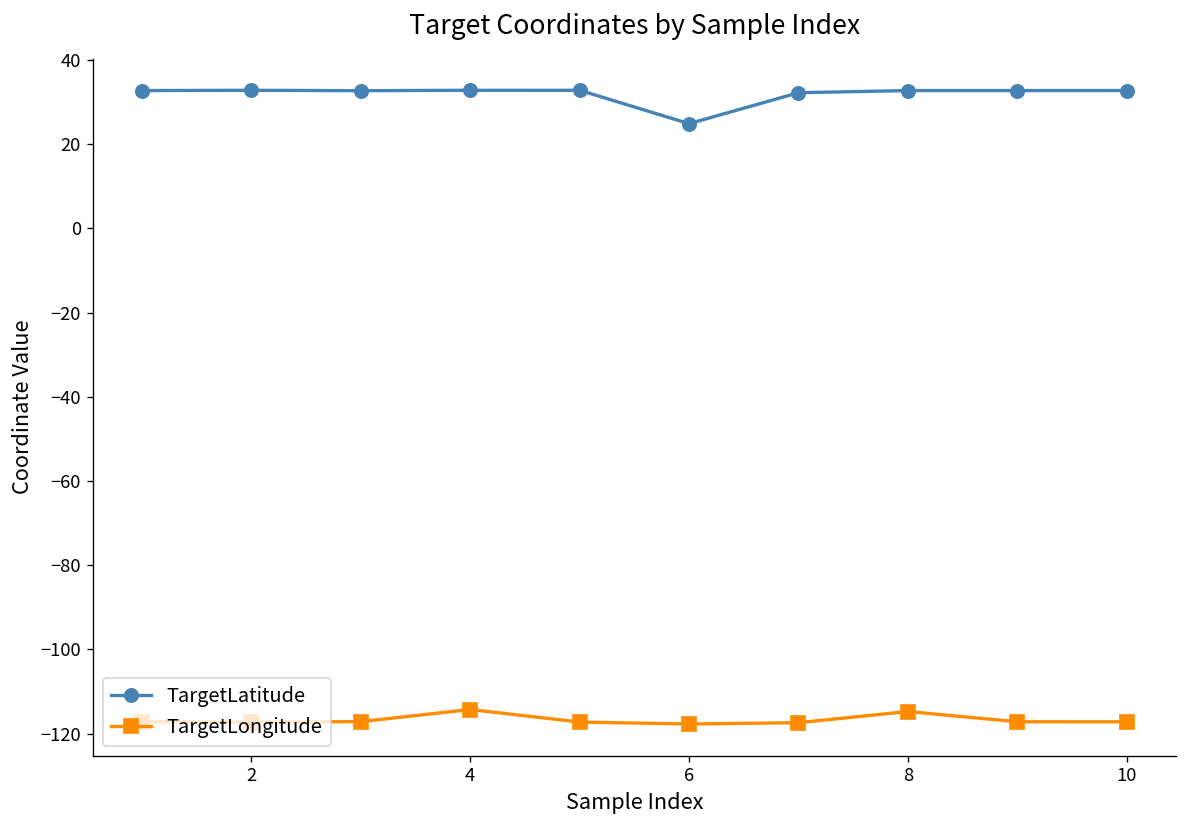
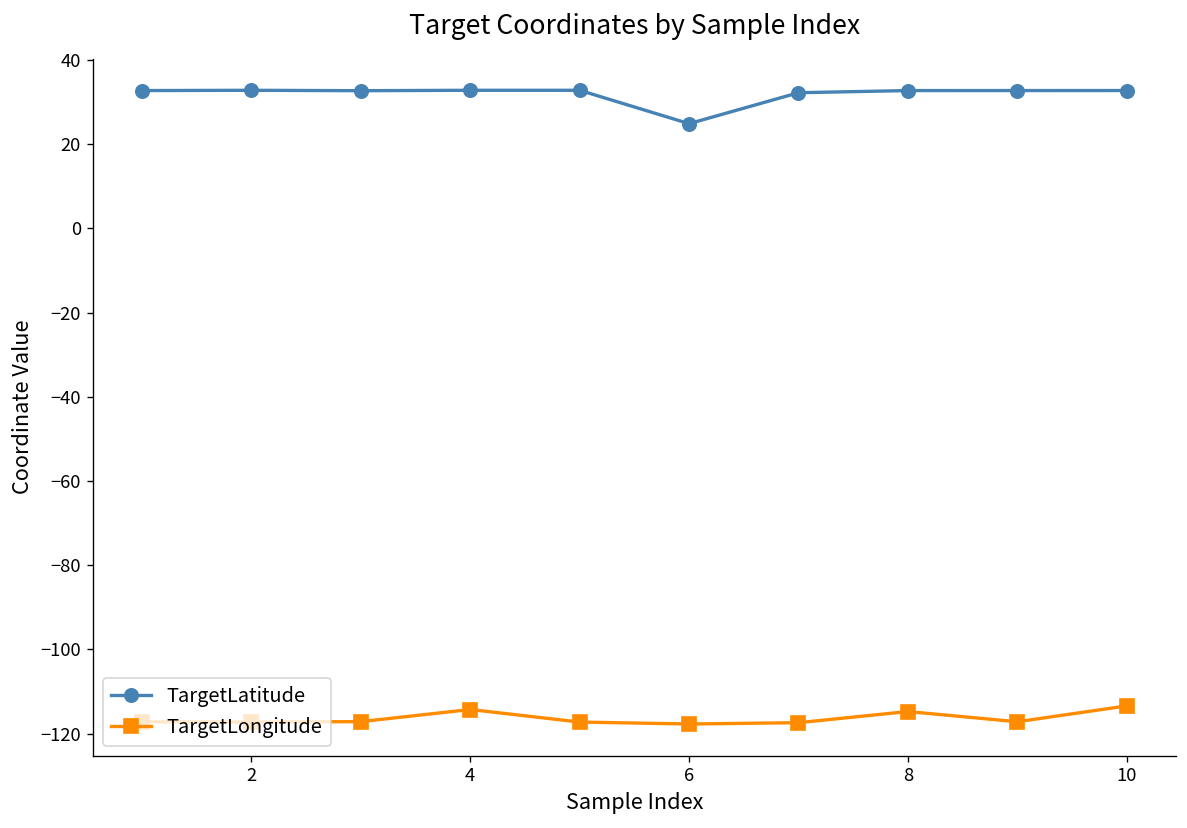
  {
    "TargetLatitude": {
      "2": 33,
      "4": 33,
      "6": 25,
      "8": 33,
      "10": 33
    },
    "TargetLongitude": {
      "4": -114,
      "6": -118,
      "8": -115,
-     "10": -117
+     "10": -113
    }
  }
